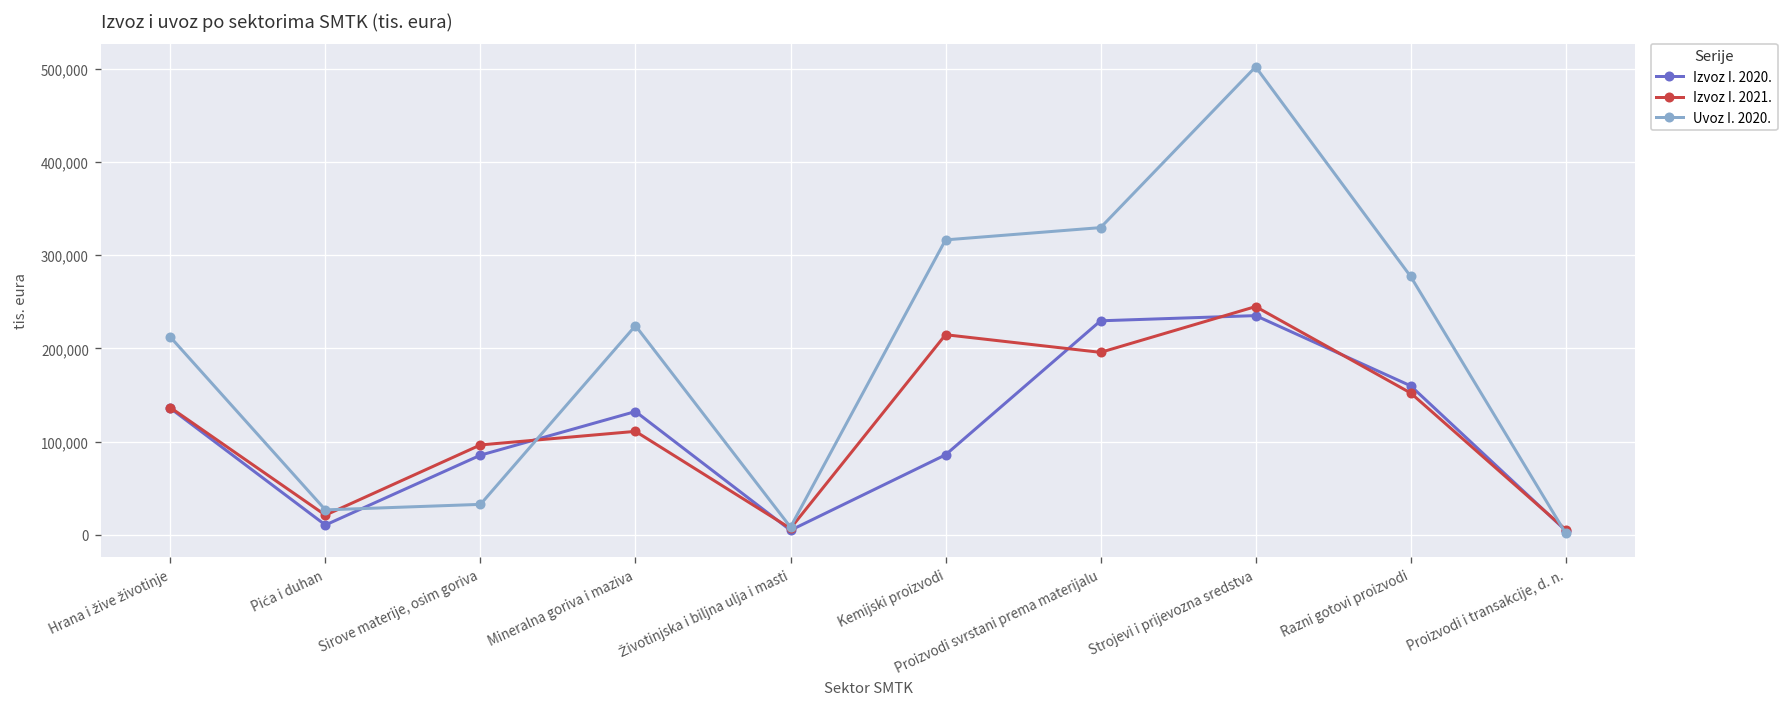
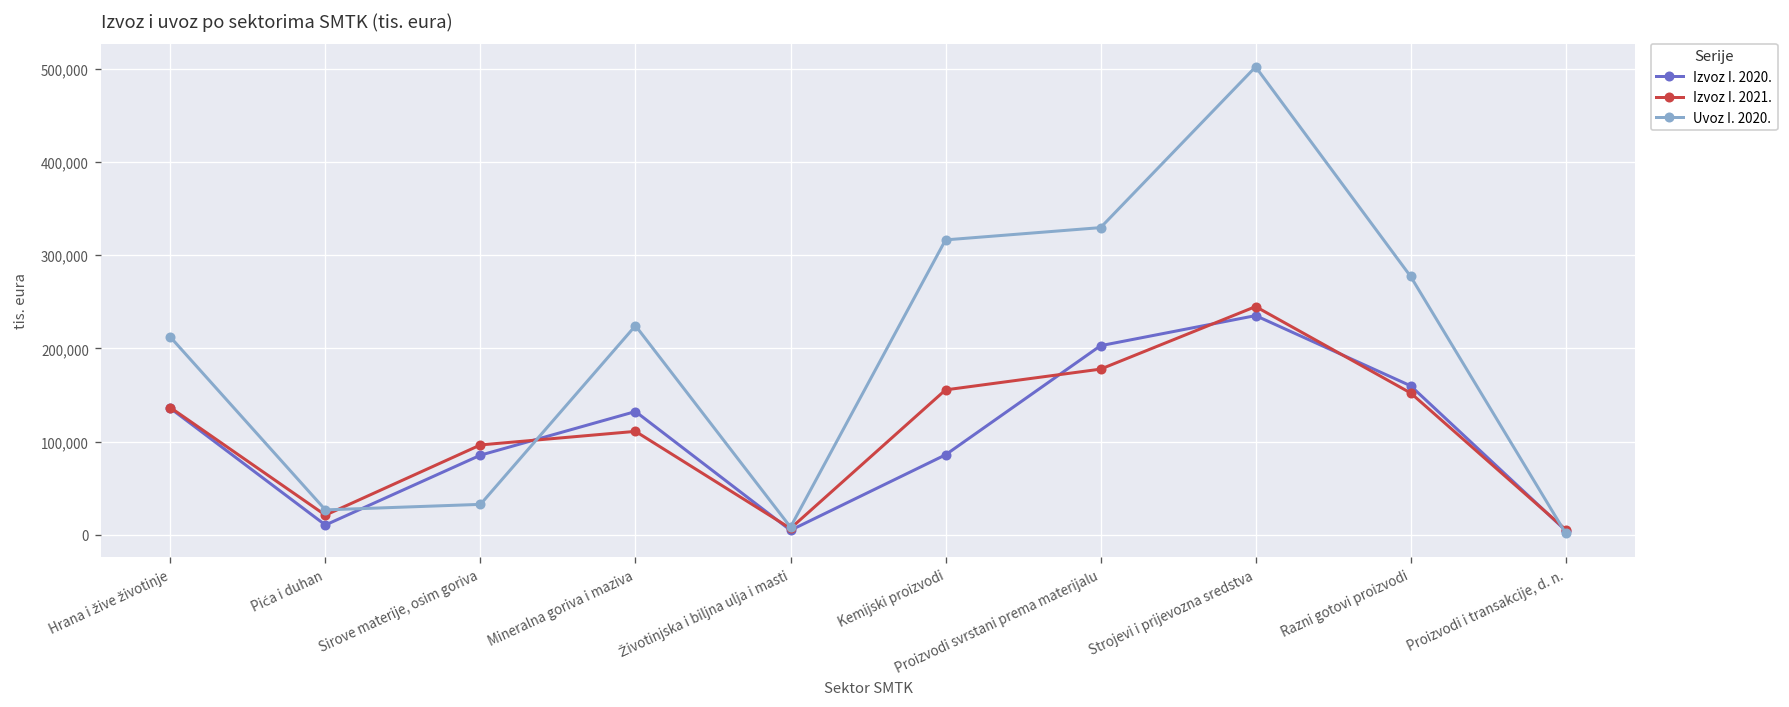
  {
    "Izvoz I. 2020.": {
      "Pića i duhan": "10,000",
      "Sirove materije, osim goriva": "90,000",
      "Mineralna goriva i maziva": "130,000",
      "Kemijski proizvodi": "90,000",
-     "Proizvodi svrstani prema materijalu": "230,000",
+     "Proizvodi svrstani prema materijalu": "200,000",
      "Strojevi i prijevozna sredstva": "240,000",
      "Razni gotovi proizvodi": "160,000"
    },
    "Izvoz I. 2021.": {
      "Pića i duhan": "20,000",
      "Sirove materije, osim goriva": "100,000",
      "Mineralna goriva i maziva": "110,000",
-     "Kemijski proizvodi": "210,000",
-     "Proizvodi svrstani prema materijalu": "200,000",
+     "Kemijski proizvodi": "160,000",
+     "Proizvodi svrstani prema materijalu": "180,000",
      "Strojevi i prijevozna sredstva": "240,000",
      "Razni gotovi proizvodi": "150,000"
    },
    "Uvoz I. 2020.": {
      "Hrana i žive životinje": "210,000",
      "Pića i duhan": "30,000",
      "Sirove materije, osim goriva": "30,000",
      "Mineralna goriva i maziva": "220,000",
      "Kemijski proizvodi": "320,000",
      "Proizvodi svrstani prema materijalu": "330,000",
      "Strojevi i prijevozna sredstva": "500,000",
      "Razni gotovi proizvodi": "280,000"
    }
  }
